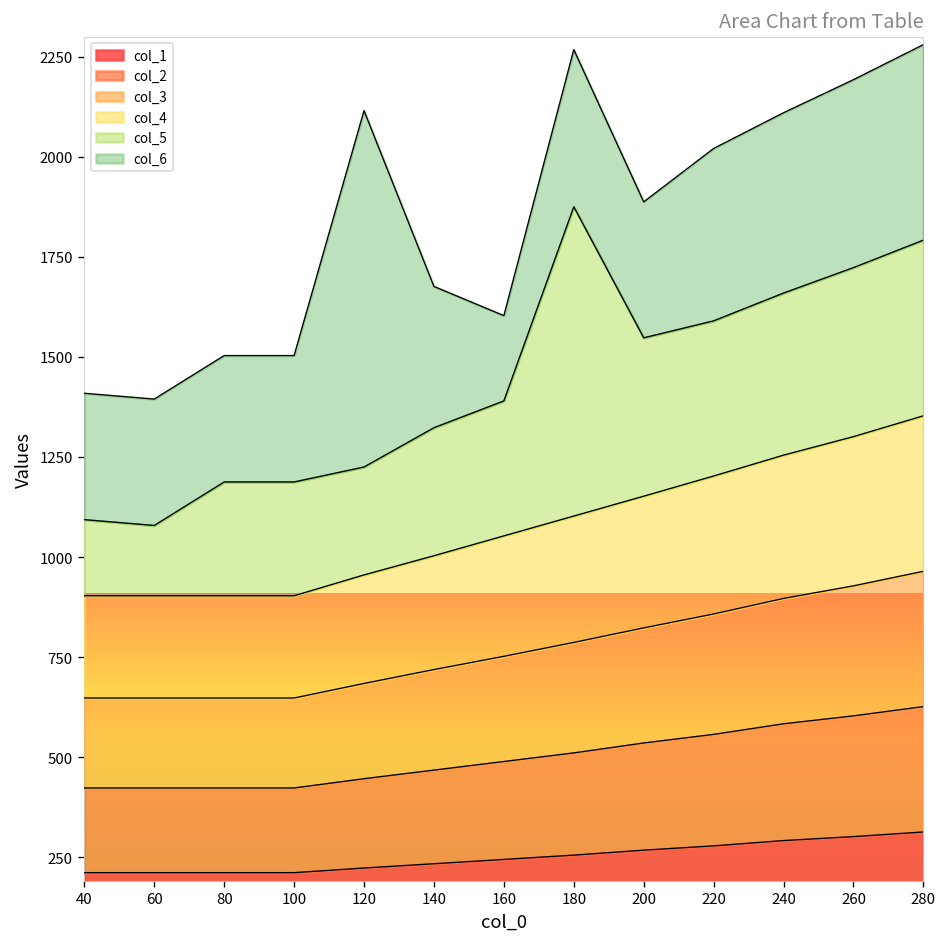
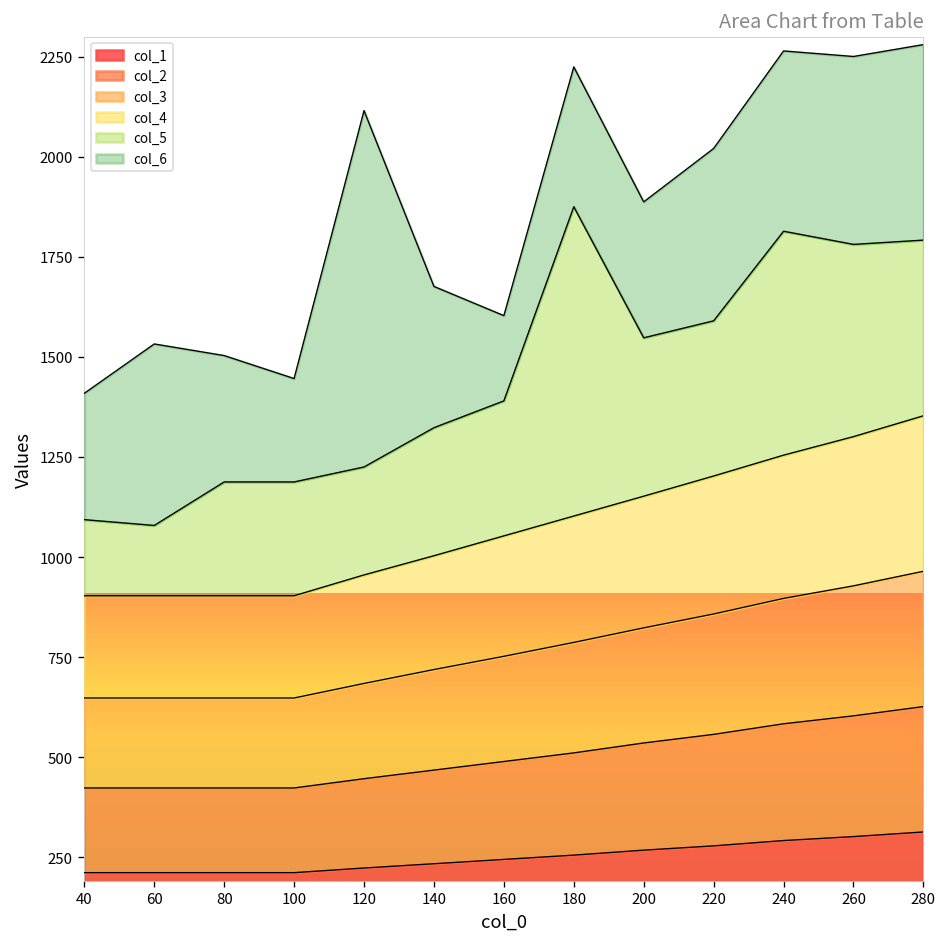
  {
    "col_5": {
      "40": 190,
      "60": 180,
      "80": 280,
      "100": 280,
      "120": 270,
      "140": 320,
      "160": 340,
      "180": 770,
      "200": 400,
      "220": 390,
-     "240": 400,
-     "260": 420,
+     "240": 560,
+     "260": 480,
      "280": 440
    },
    "col_6": {
      "40": 320,
-     "60": 320,
+     "60": 450,
      "80": 320,
-     "100": 320,
+     "100": 260,
      "120": 890,
      "140": 350,
      "160": 210,
-     "180": 390,
+     "180": 350,
      "200": 340,
      "220": 430,
      "240": 450,
      "260": 470,
      "280": 490
    }
  }
